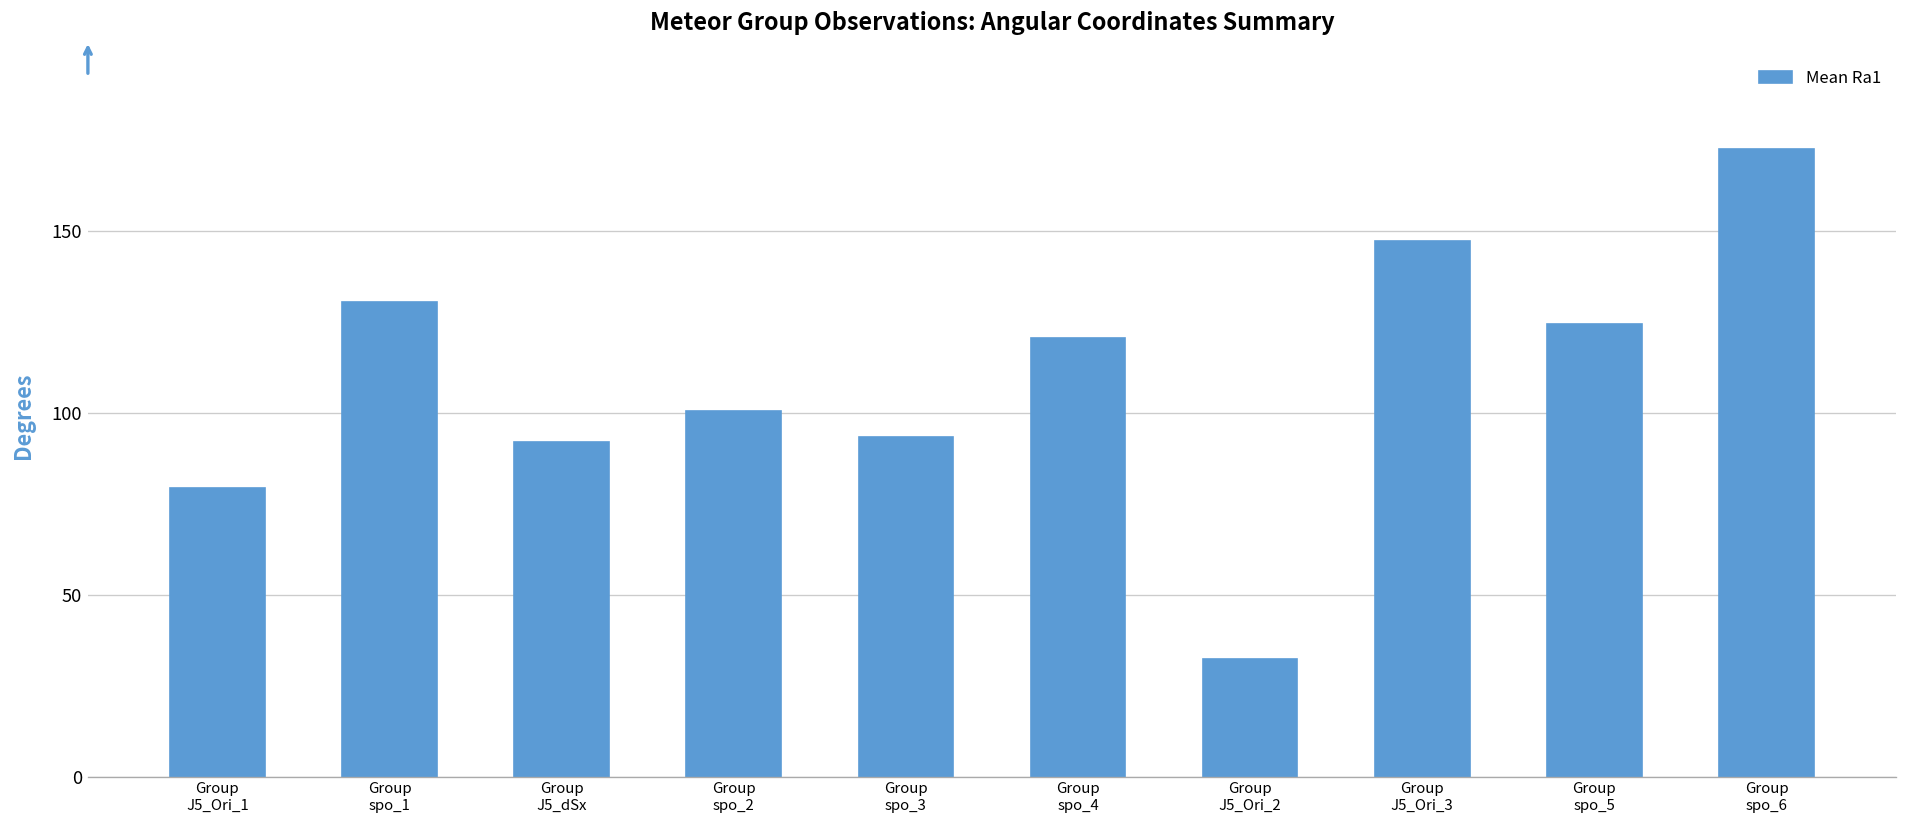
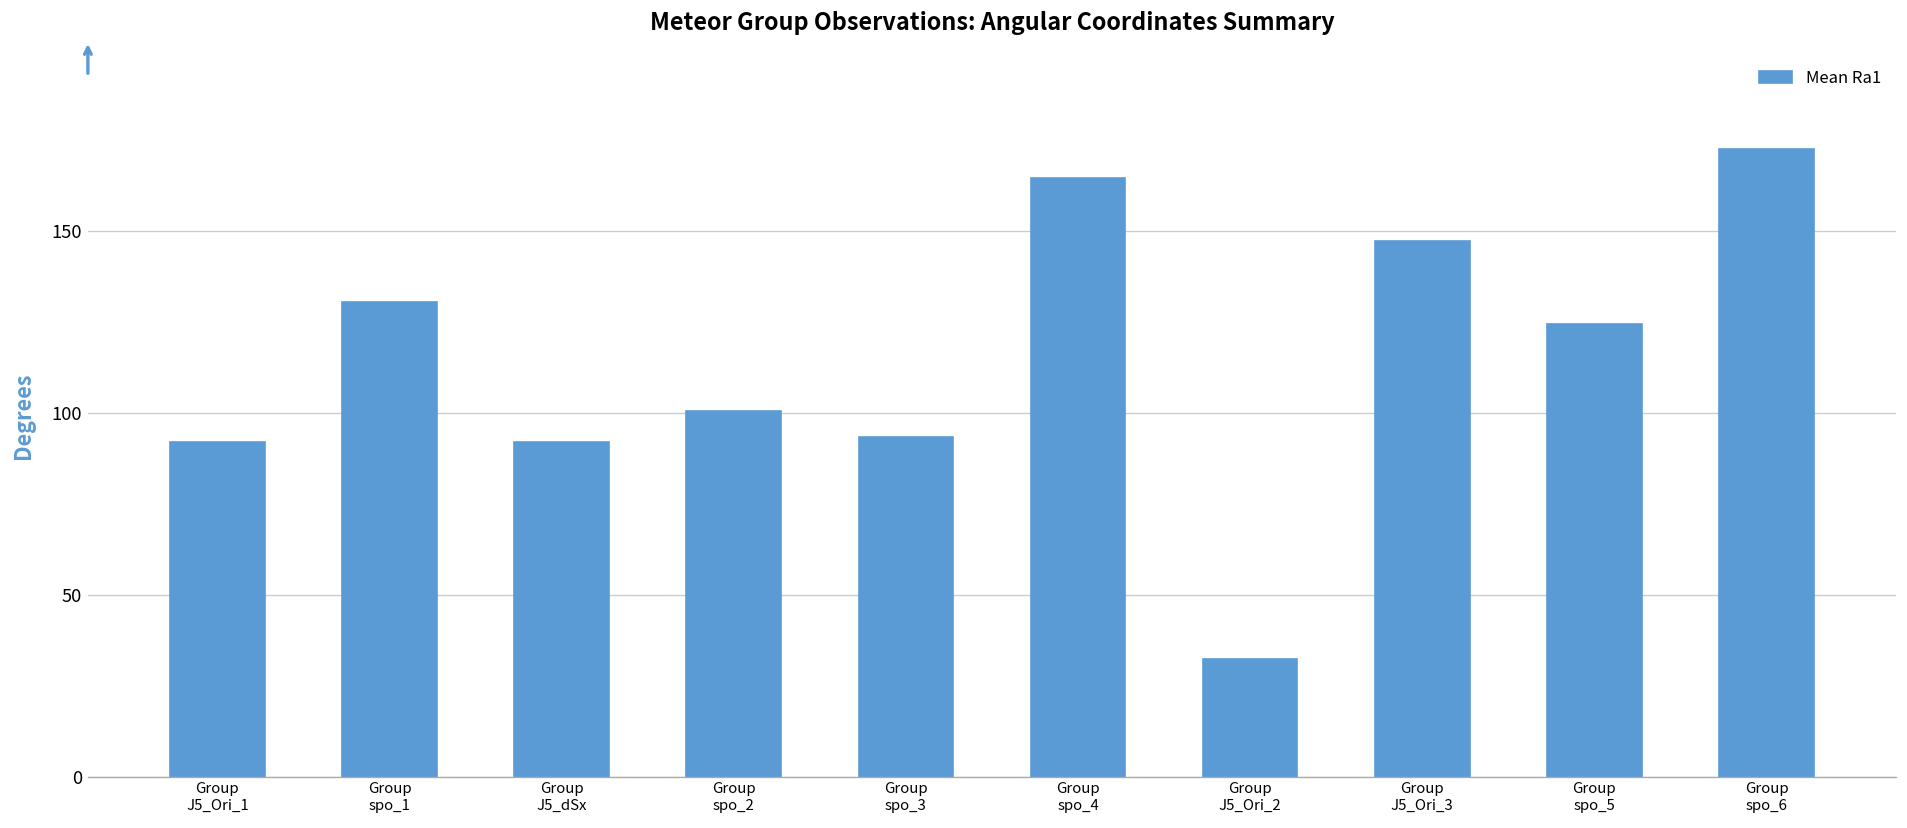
  {
-   "Group J5_Ori_1": 79,
+   "Group J5_Ori_1": 92,
    "Group spo_1": 131,
    "Group J5_dSx": 92,
    "Group spo_2": 101,
    "Group spo_3": 93,
-   "Group spo_4": 121,
+   "Group spo_4": 165,
    "Group J5_Ori_2": 32,
    "Group J5_Ori_3": 147,
    "Group spo_5": 125,
    "Group spo_6": 173
  }
